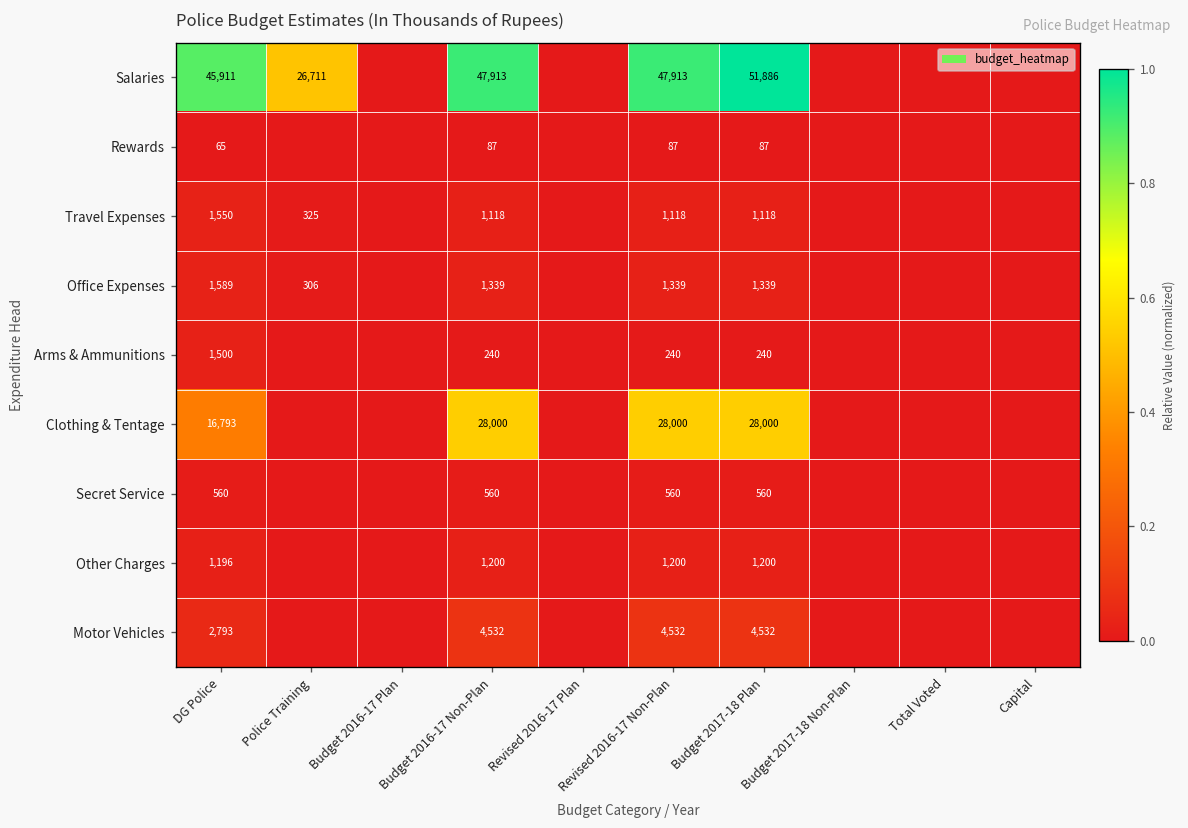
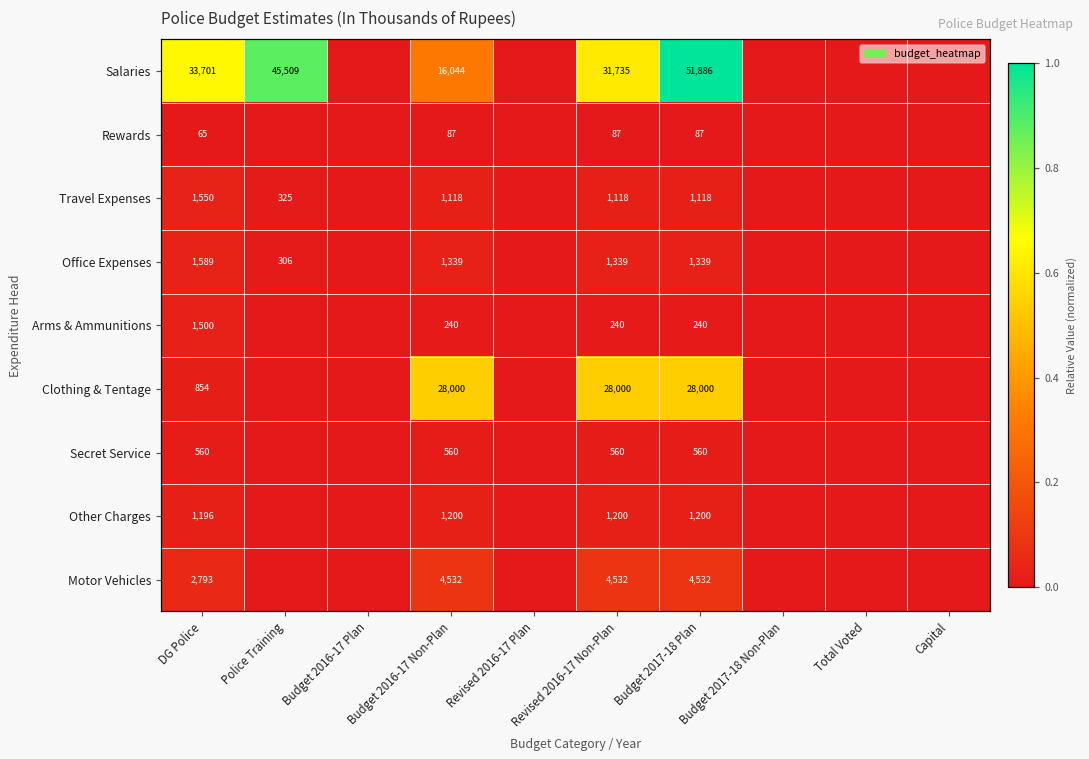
  {
    "Salaries": {
-     "DG Police": "45,911",
-     "Police Training": "26,711",
-     "Budget 2016-17 Non-Plan": "47,913",
-     "Revised 2016-17 Non-Plan": "47,913",
+     "DG Police": "33,701",
+     "Police Training": "45,509",
+     "Budget 2016-17 Non-Plan": "16,044",
+     "Revised 2016-17 Non-Plan": "31,735",
      "Budget 2017-18 Plan": "51,886"
    },
    "Rewards": {
      "DG Police": "65",
      "Budget 2016-17 Non-Plan": "87",
      "Revised 2016-17 Non-Plan": "87",
      "Budget 2017-18 Plan": "87"
    },
    "Travel Expenses": {
      "DG Police": "1,550",
      "Police Training": "325",
      "Budget 2016-17 Non-Plan": "1,118",
      "Revised 2016-17 Non-Plan": "1,118",
      "Budget 2017-18 Plan": "1,118"
    },
    "Office Expenses": {
      "DG Police": "1,589",
      "Police Training": "306",
      "Budget 2016-17 Non-Plan": "1,339",
      "Revised 2016-17 Non-Plan": "1,339",
      "Budget 2017-18 Plan": "1,339"
    },
    "Arms & Ammunitions": {
      "DG Police": "1,500",
      "Budget 2016-17 Non-Plan": "240",
      "Revised 2016-17 Non-Plan": "240",
      "Budget 2017-18 Plan": "240"
    },
    "Clothing & Tentage": {
-     "DG Police": "16,793",
+     "DG Police": "854",
      "Budget 2016-17 Non-Plan": "28,000",
      "Revised 2016-17 Non-Plan": "28,000",
      "Budget 2017-18 Plan": "28,000"
    },
    "Secret Service": {
      "DG Police": "560",
      "Budget 2016-17 Non-Plan": "560",
      "Revised 2016-17 Non-Plan": "560",
      "Budget 2017-18 Plan": "560"
    },
    "Other Charges": {
      "DG Police": "1,196",
      "Budget 2016-17 Non-Plan": "1,200",
      "Revised 2016-17 Non-Plan": "1,200",
      "Budget 2017-18 Plan": "1,200"
    },
    "Motor Vehicles": {
      "DG Police": "2,793",
      "Budget 2016-17 Non-Plan": "4,532",
      "Revised 2016-17 Non-Plan": "4,532",
      "Budget 2017-18 Plan": "4,532"
    }
  }
